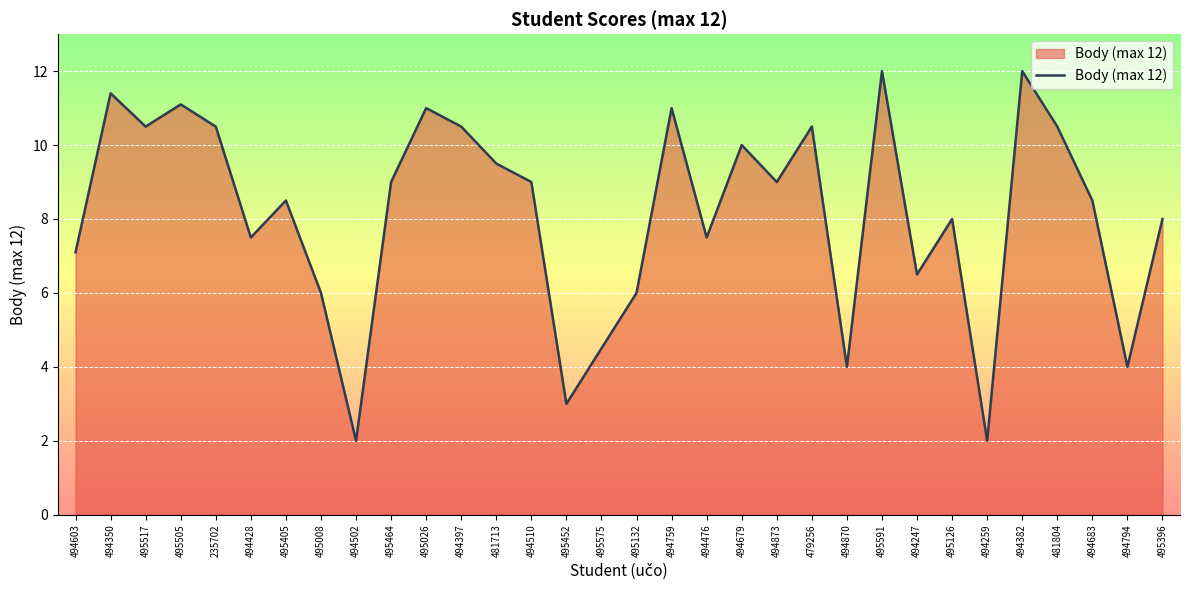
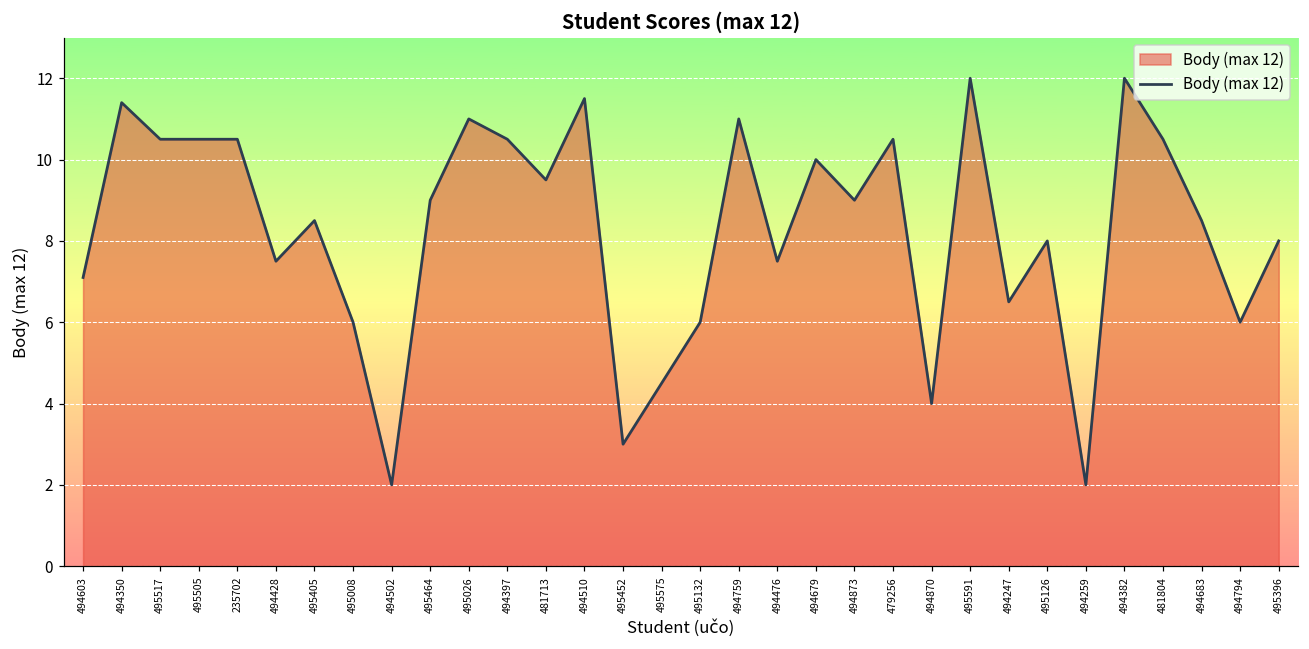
  {
    "494603": 7.1,
    "494350": 11.4,
    "495517": 10.5,
-   "495505": 11.1,
+   "495505": 10.5,
    "235702": 10.5,
    "494428": 7.5,
    "495405": 8.5,
    "495008": 6.0,
    "494502": 2.0,
    "495464": 9.0,
    "495026": 11.0,
    "494397": 10.5,
    "481713": 9.5,
-   "494510": 9.0,
+   "494510": 11.5,
    "495452": 3.0,
    "495575": 4.5,
    "495132": 6.0,
    "494759": 11.0,
    "494476": 7.5,
    "494679": 10.0,
    "494873": 9.0,
    "479256": 10.5,
    "494870": 4.0,
    "495591": 12.0,
    "494247": 6.5,
    "495126": 8.0,
    "494259": 2.0,
    "494382": 12.0,
    "481804": 10.5,
    "494683": 8.5,
-   "494794": 4,
+   "494794": 6,
    "495396": 8.0
  }
